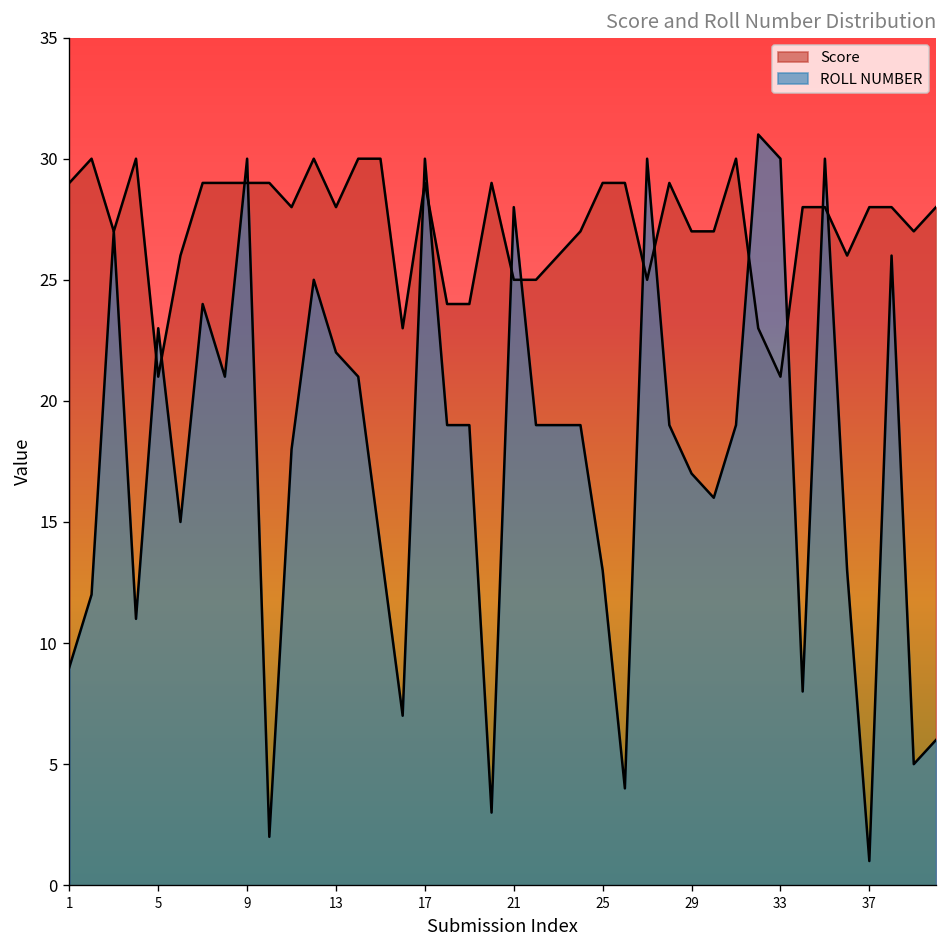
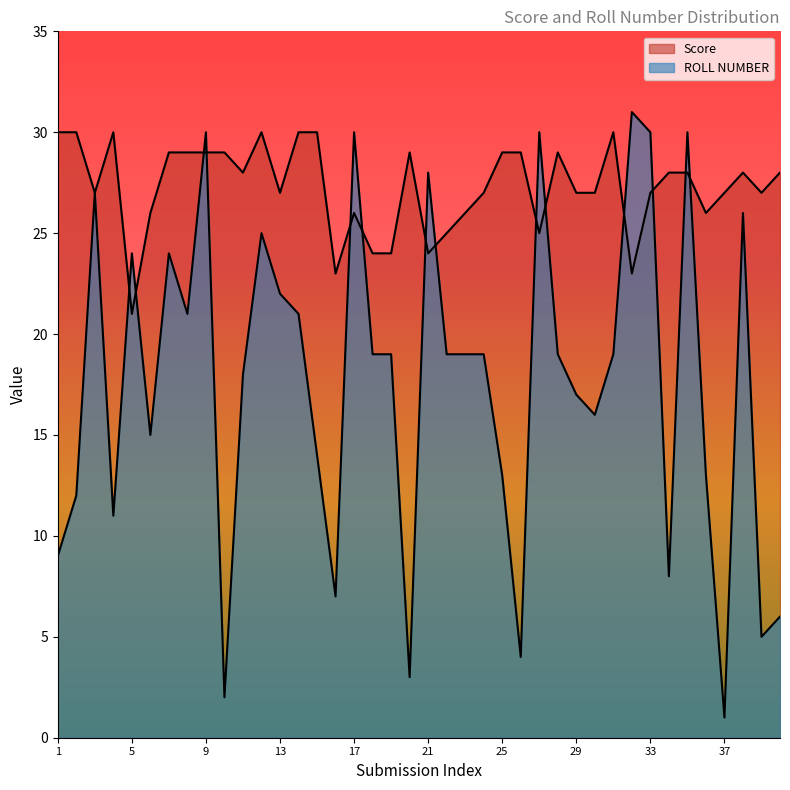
  {
    "Score": {
-     "1": 29,
+     "1": 30,
      "5": 21,
      "9": 29,
-     "13": 28,
-     "17": 29,
-     "21": 25,
+     "13": 27,
+     "17": 26,
+     "21": 24,
      "25": 29,
      "29": 27,
-     "33": 21,
-     "37": 28
+     "33": 27,
+     "37": 27
    },
    "ROLL NUMBER": {
      "1": 9,
-     "5": 23,
+     "5": 24,
      "9": 30,
      "13": 22,
      "17": 30,
      "21": 28,
      "25": 13,
      "29": 17,
      "33": 30,
      "37": 1
    }
  }
